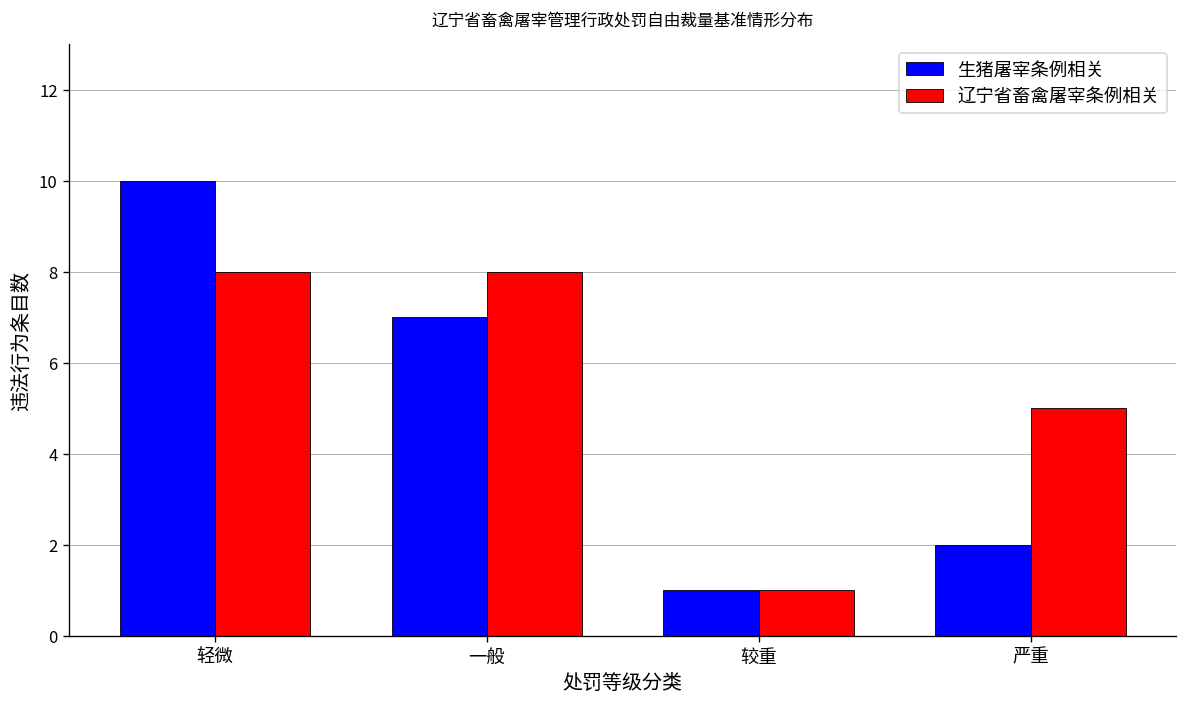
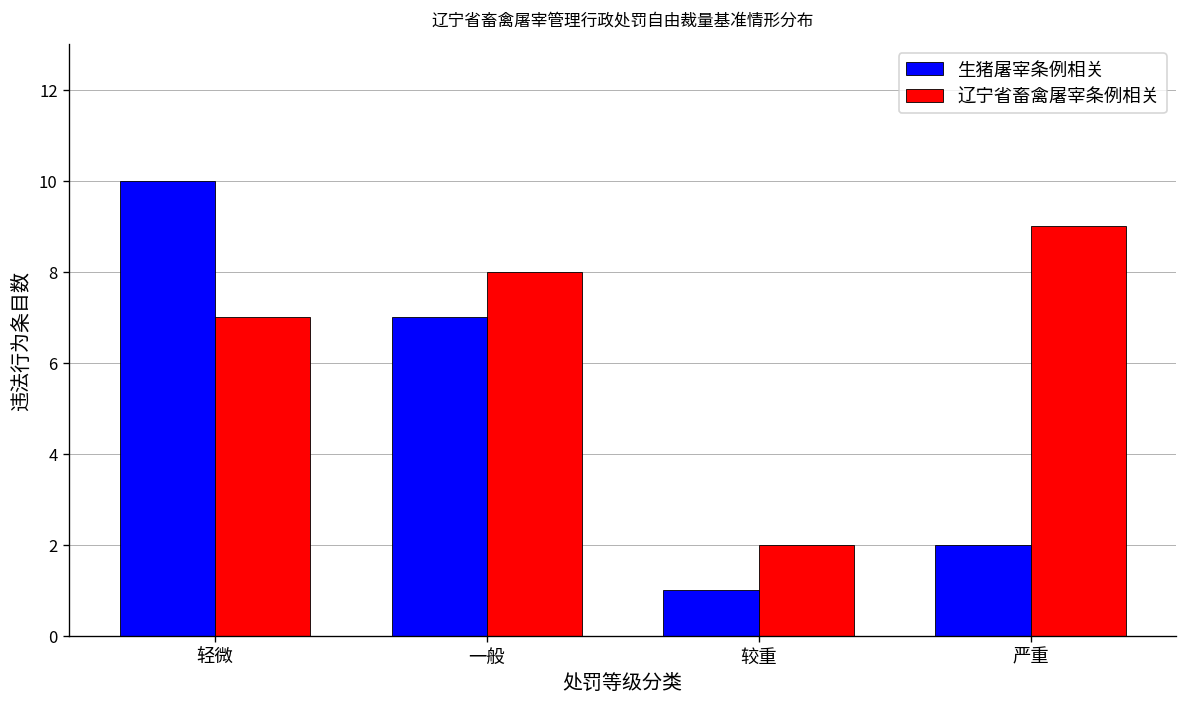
  {
    "生猪屠宰条例相关": {
      "轻微": 10,
      "一般": 7,
      "较重": 1,
      "严重": 2
    },
    "辽宁省畜禽屠宰条例相关": {
-     "轻微": 8,
+     "轻微": 7,
      "一般": 8,
-     "较重": 1,
-     "严重": 5
+     "较重": 2,
+     "严重": 9
    }
  }
